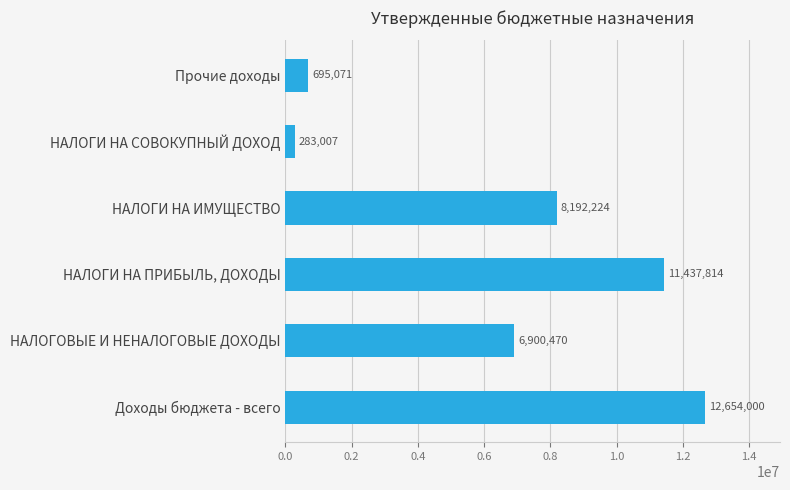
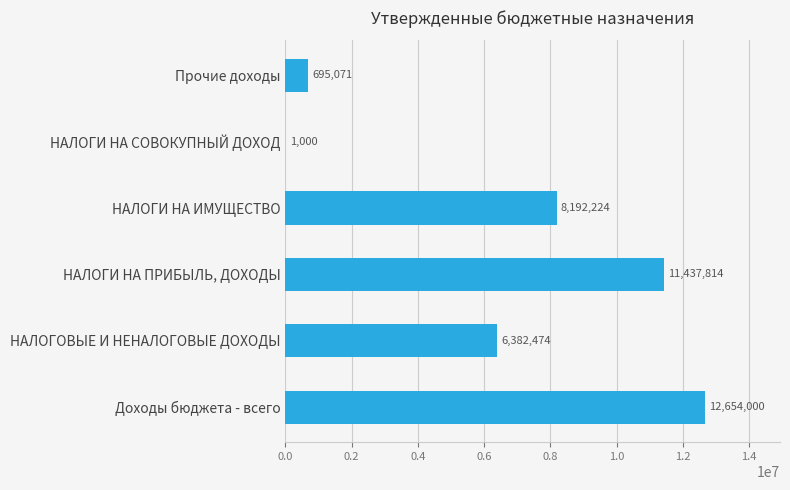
  {
    "Прочие доходы": "695,071",
-   "НАЛОГИ НА СОВОКУПНЫЙ ДОХОД": "283,007",
+   "НАЛОГИ НА СОВОКУПНЫЙ ДОХОД": "1,000",
    "НАЛОГИ НА ИМУЩЕСТВО": "8,192,224",
    "НАЛОГИ НА ПРИБЫЛЬ, ДОХОДЫ": "11,437,814",
-   "НАЛОГОВЫЕ И НЕНАЛОГОВЫЕ ДОХОДЫ": "6,900,470",
+   "НАЛОГОВЫЕ И НЕНАЛОГОВЫЕ ДОХОДЫ": "6,382,474",
    "Доходы бюджета - всего": "12,654,000"
  }
